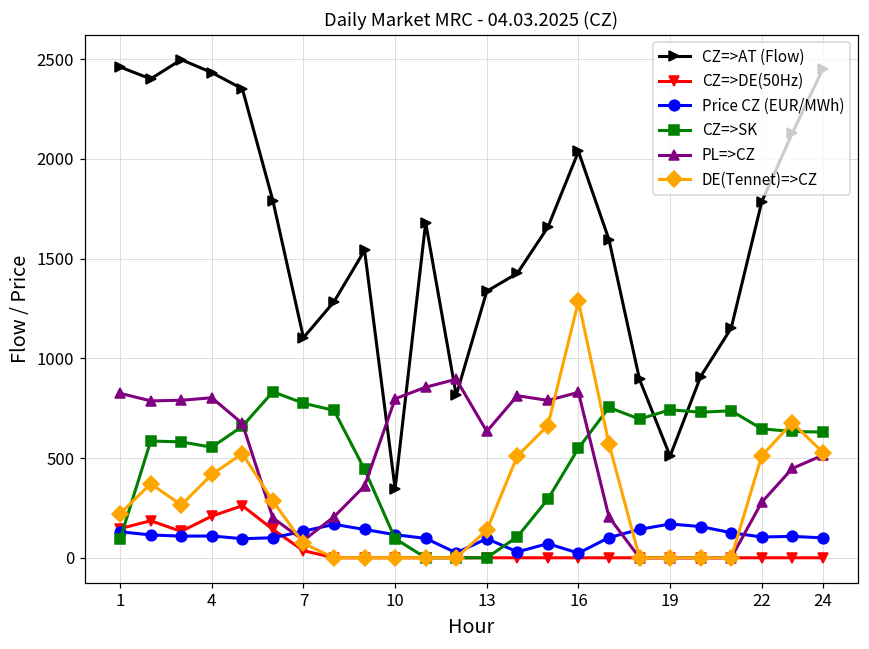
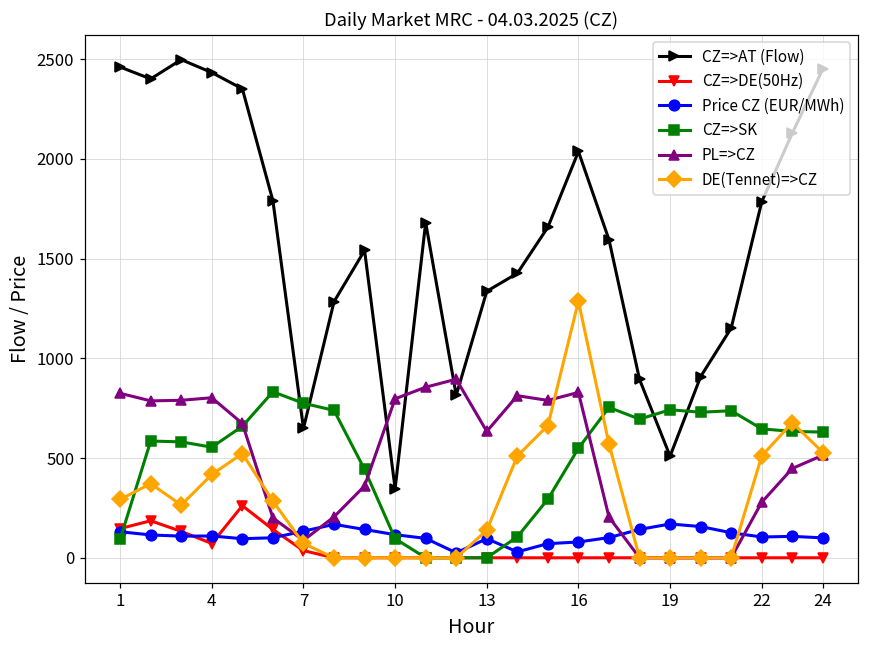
  {
    "CZ=>AT (Flow)": {
      "1": 2460,
      "4": 2430,
-     "7": 1100,
+     "7": 650,
      "10": 350,
      "13": 1340,
      "16": 2040,
      "19": 510,
      "22": 1790
    },
    "CZ=>DE(50Hz)": {
      "1": 150,
-     "4": 210,
+     "4": 70,
      "7": 40,
      "16": 0,
      "22": 0,
      "24": 0
    },
    "Price CZ (EUR/MWh)": {
      "1": 130,
      "4": 110,
      "7": 130,
      "10": 120,
      "13": 100,
-     "16": 20,
+     "16": 80,
      "19": 170,
      "22": 100,
      "24": 100
    },
    "CZ=>SK": {
      "1": 90,
      "4": 550,
      "7": 780,
      "10": 100,
      "16": 550,
      "19": 740,
      "22": 650,
      "24": 630
    },
    "PL=>CZ": {
      "1": 820,
      "4": 800,
      "7": 90,
      "10": 800,
      "13": 630,
      "16": 830,
      "22": 280
    },
    "DE(Tennet)=>CZ": {
-     "1": 220,
+     "1": 290,
      "4": 420,
      "7": 70,
      "13": 140,
      "16": 1290,
      "22": 510
    }
  }
